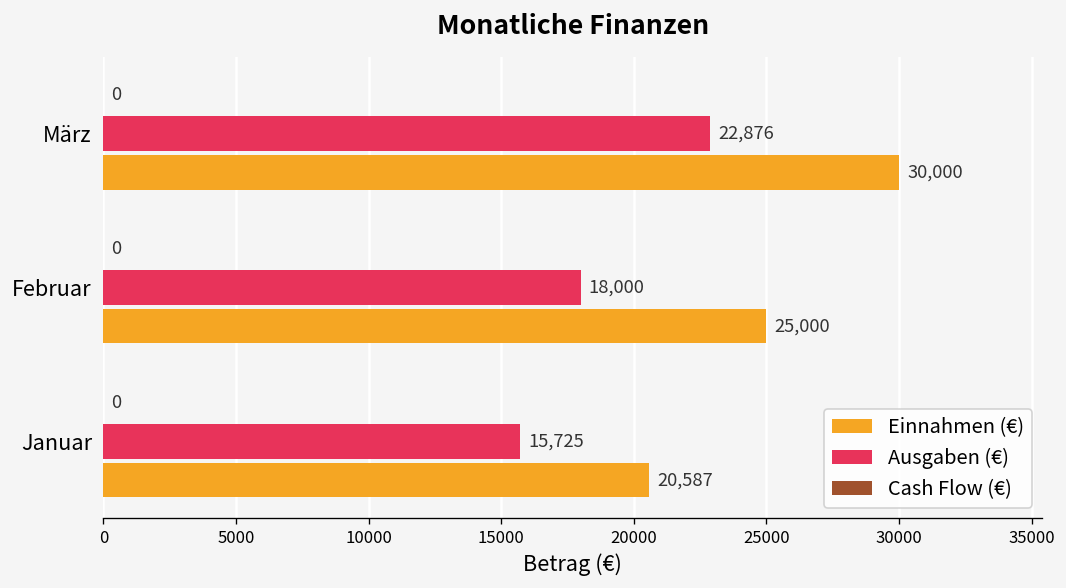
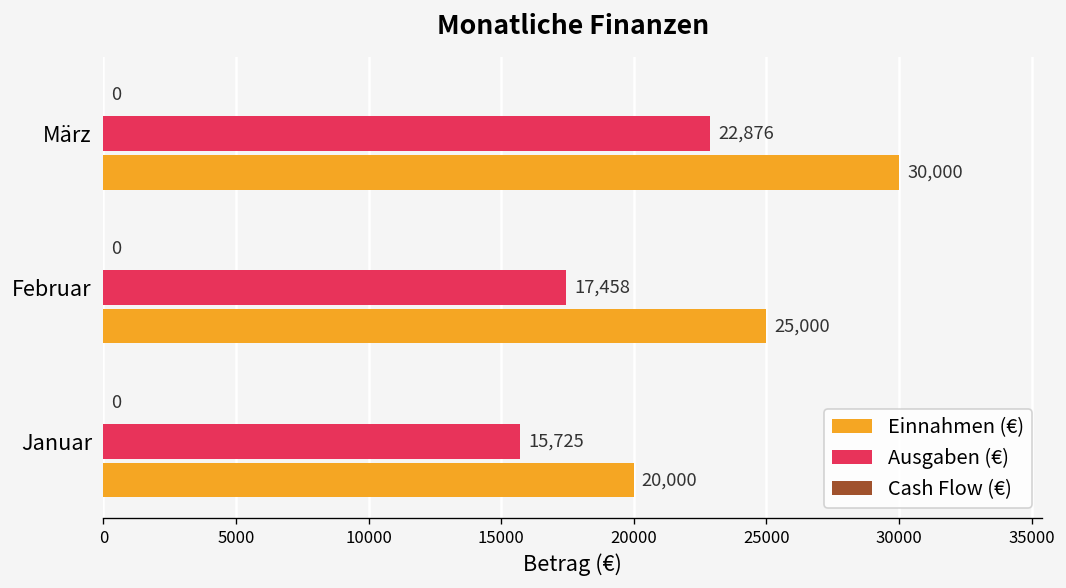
  {
    "Einnahmen (€)": {
      "März": "30,000",
      "Februar": "25,000",
-     "Januar": "20,587"
+     "Januar": "20,000"
    },
    "Ausgaben (€)": {
      "März": "22,876",
-     "Februar": "18,000",
+     "Februar": "17,458",
      "Januar": "15,725"
    },
    "Cash Flow (€)": {
      "März": "0",
      "Februar": "0",
      "Januar": "0"
    }
  }
